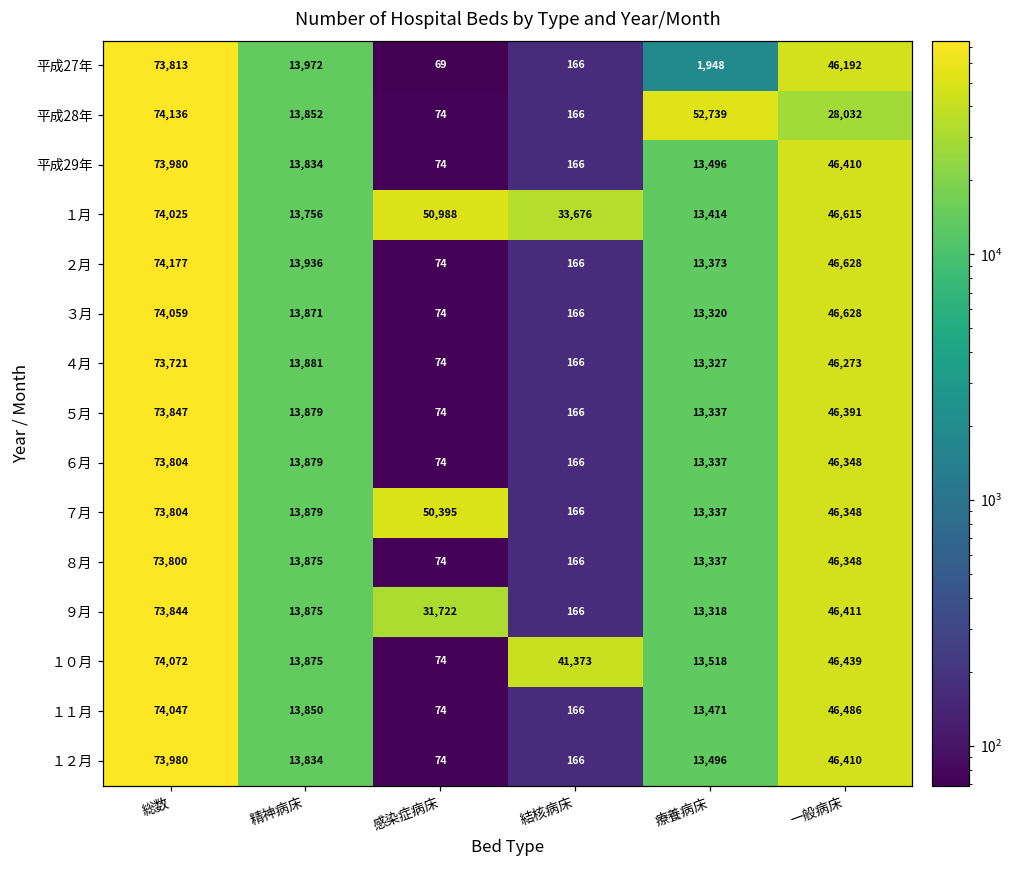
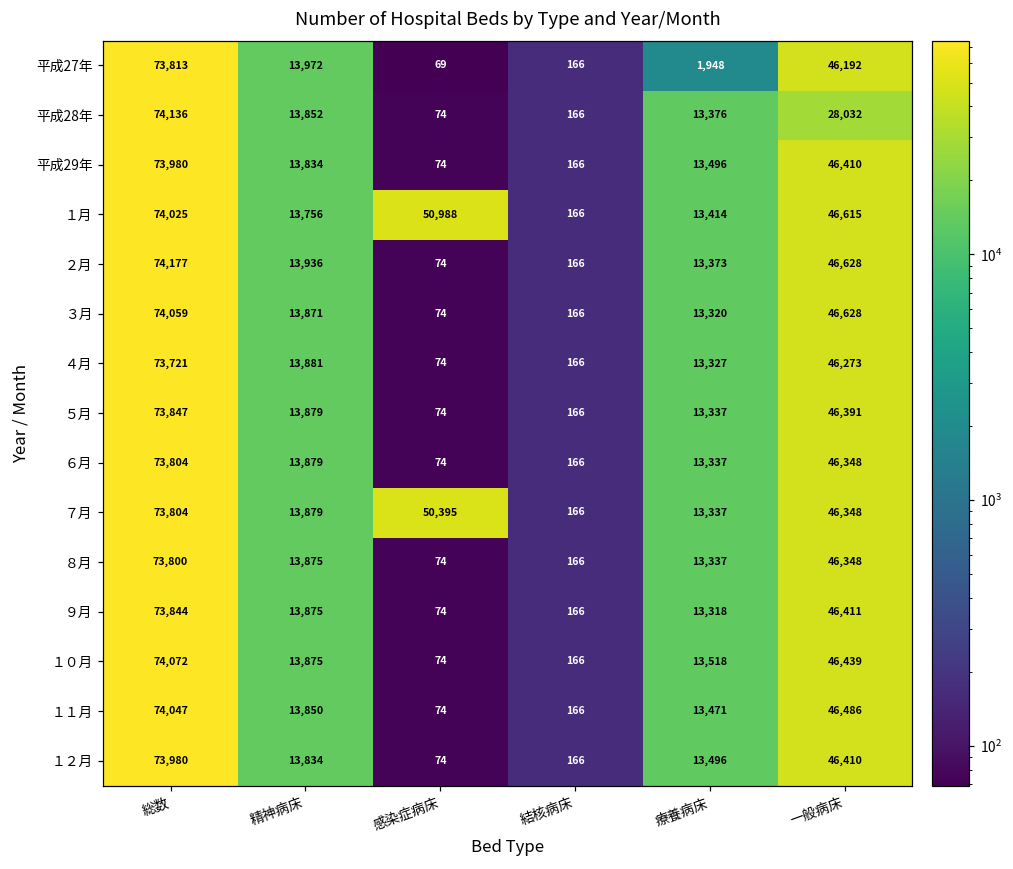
  {
    "平成27年": {
      "総数": "73,813",
      "精神病床": "13,972",
      "感染症病床": "69",
      "結核病床": "166",
      "療養病床": "1,948",
      "一般病床": "46,192"
    },
    "平成28年": {
      "総数": "74,136",
      "精神病床": "13,852",
      "感染症病床": "74",
      "結核病床": "166",
-     "療養病床": "52,739",
+     "療養病床": "13,376",
      "一般病床": "28,032"
    },
    "平成29年": {
      "総数": "73,980",
      "精神病床": "13,834",
      "感染症病床": "74",
      "結核病床": "166",
      "療養病床": "13,496",
      "一般病床": "46,410"
    },
    "１月": {
      "総数": "74,025",
      "精神病床": "13,756",
      "感染症病床": "50,988",
-     "結核病床": "33,676",
+     "結核病床": "166",
      "療養病床": "13,414",
      "一般病床": "46,615"
    },
    "２月": {
      "総数": "74,177",
      "精神病床": "13,936",
      "感染症病床": "74",
      "結核病床": "166",
      "療養病床": "13,373",
      "一般病床": "46,628"
    },
    "３月": {
      "総数": "74,059",
      "精神病床": "13,871",
      "感染症病床": "74",
      "結核病床": "166",
      "療養病床": "13,320",
      "一般病床": "46,628"
    },
    "４月": {
      "総数": "73,721",
      "精神病床": "13,881",
      "感染症病床": "74",
      "結核病床": "166",
      "療養病床": "13,327",
      "一般病床": "46,273"
    },
    "５月": {
      "総数": "73,847",
      "精神病床": "13,879",
      "感染症病床": "74",
      "結核病床": "166",
      "療養病床": "13,337",
      "一般病床": "46,391"
    },
    "６月": {
      "総数": "73,804",
      "精神病床": "13,879",
      "感染症病床": "74",
      "結核病床": "166",
      "療養病床": "13,337",
      "一般病床": "46,348"
    },
    "７月": {
      "総数": "73,804",
      "精神病床": "13,879",
      "感染症病床": "50,395",
      "結核病床": "166",
      "療養病床": "13,337",
      "一般病床": "46,348"
    },
    "８月": {
      "総数": "73,800",
      "精神病床": "13,875",
      "感染症病床": "74",
      "結核病床": "166",
      "療養病床": "13,337",
      "一般病床": "46,348"
    },
    "９月": {
      "総数": "73,844",
      "精神病床": "13,875",
-     "感染症病床": "31,722",
+     "感染症病床": "74",
      "結核病床": "166",
      "療養病床": "13,318",
      "一般病床": "46,411"
    },
    "１０月": {
      "総数": "74,072",
      "精神病床": "13,875",
      "感染症病床": "74",
-     "結核病床": "41,373",
+     "結核病床": "166",
      "療養病床": "13,518",
      "一般病床": "46,439"
    },
    "１１月": {
      "総数": "74,047",
      "精神病床": "13,850",
      "感染症病床": "74",
      "結核病床": "166",
      "療養病床": "13,471",
      "一般病床": "46,486"
    },
    "１２月": {
      "総数": "73,980",
      "精神病床": "13,834",
      "感染症病床": "74",
      "結核病床": "166",
      "療養病床": "13,496",
      "一般病床": "46,410"
    }
  }
